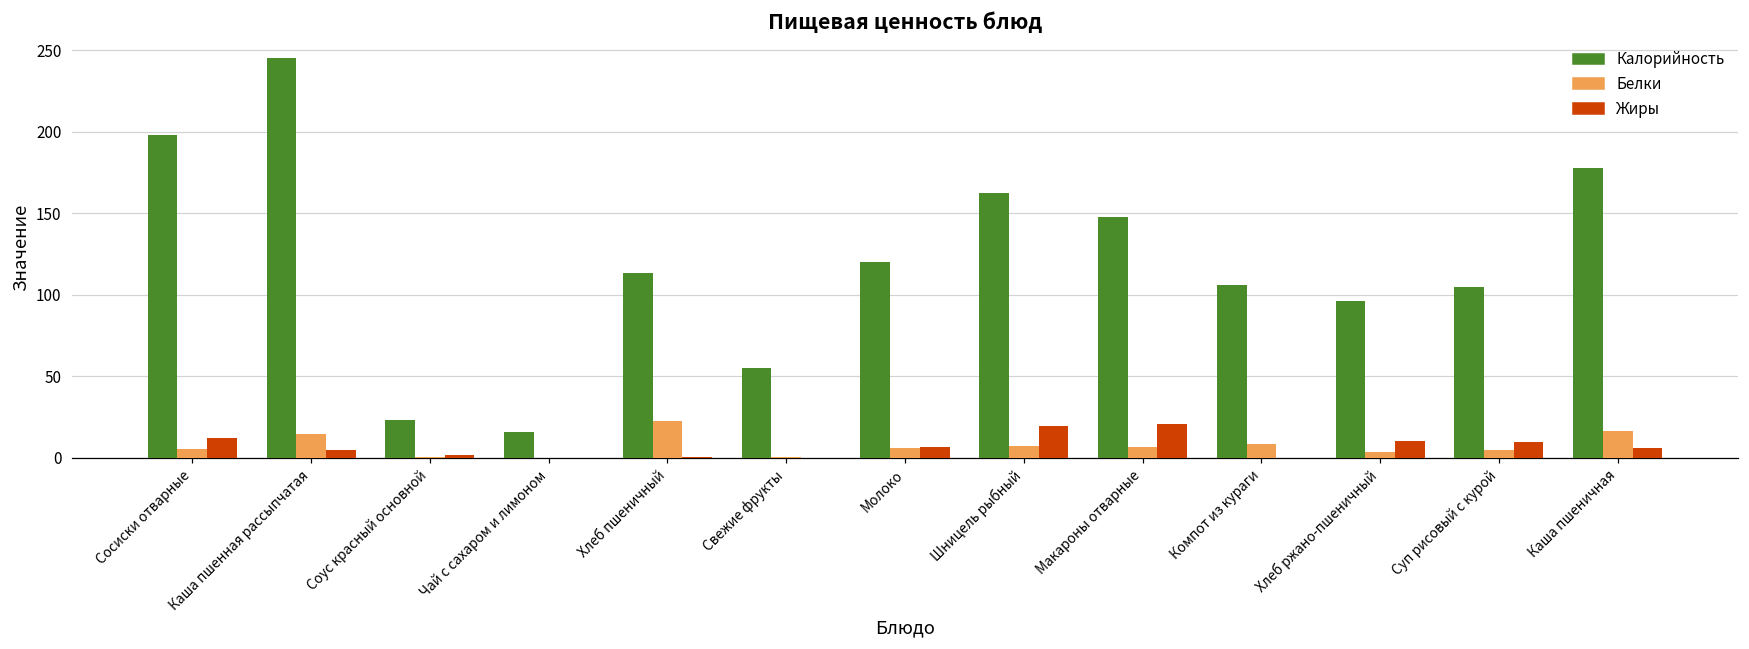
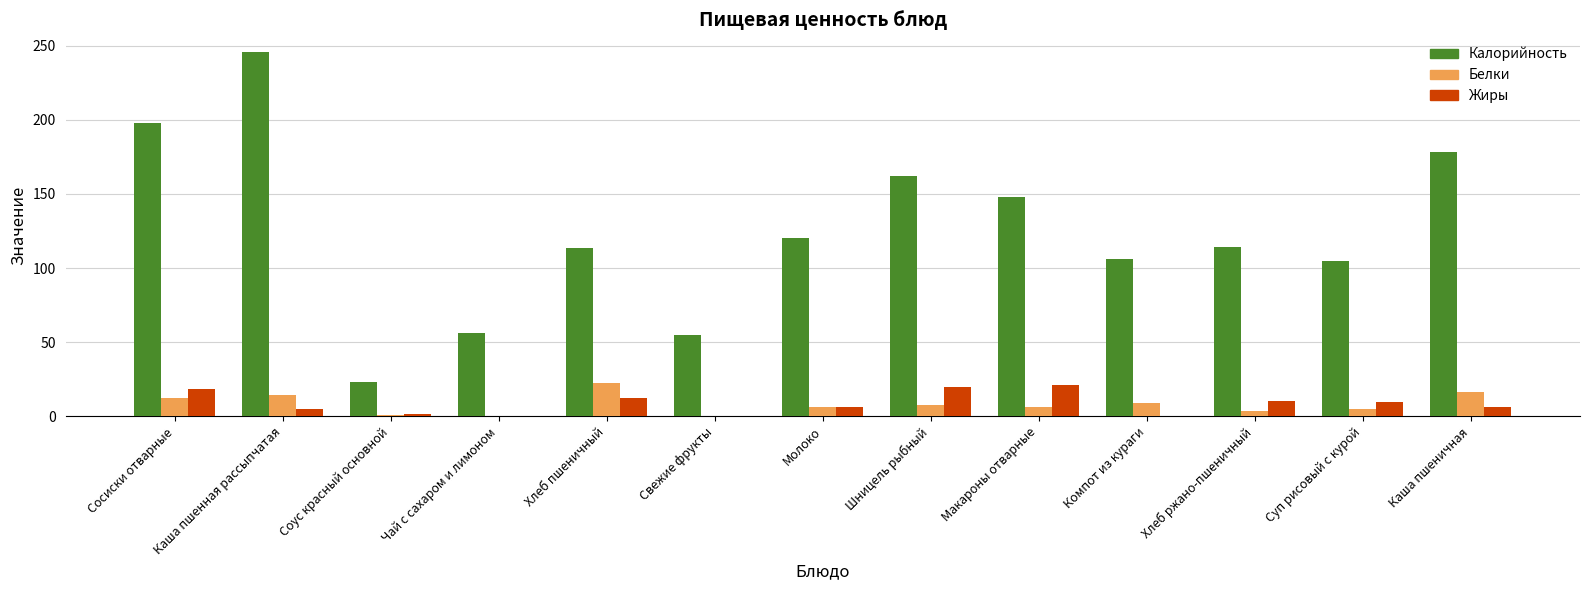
  {
    "Калорийность": {
      "Сосиски отварные": 198,
      "Каша пшенная рассыпчатая": 245,
      "Соус красный основной": 23,
-     "Чай с сахаром и лимоном": 16,
+     "Чай с сахаром и лимоном": 56,
      "Хлеб пшеничный": 114,
      "Свежие фрукты": 55,
      "Молоко": 120,
      "Шницель рыбный": 162,
      "Макароны отварные": 148,
      "Компот из кураги": 106,
-     "Хлеб ржано-пшеничный": 97,
+     "Хлеб ржано-пшеничный": 114,
      "Суп рисовый с курой": 105,
      "Каша пшеничная": 178
    },
    "Белки": {
-     "Сосиски отварные": 6,
+     "Сосиски отварные": 12,
      "Каша пшенная рассыпчатая": 15,
      "Хлеб пшеничный": 22,
      "Молоко": 6,
      "Шницель рыбный": 7,
      "Макароны отварные": 6,
      "Компот из кураги": 9,
      "Хлеб ржано-пшеничный": 4,
      "Суп рисовый с курой": 5,
      "Каша пшеничная": 16
    },
    "Жиры": {
-     "Сосиски отварные": 13,
+     "Сосиски отварные": 19,
      "Каша пшенная рассыпчатая": 5,
      "Чай с сахаром и лимоном": 0,
-     "Хлеб пшеничный": 1,
+     "Хлеб пшеничный": 13,
      "Свежие фрукты": 0,
      "Молоко": 6,
      "Шницель рыбный": 20,
      "Макароны отварные": 21,
      "Компот из кураги": 0,
      "Хлеб ржано-пшеничный": 10,
      "Суп рисовый с курой": 10,
      "Каша пшеничная": 6
    }
  }
